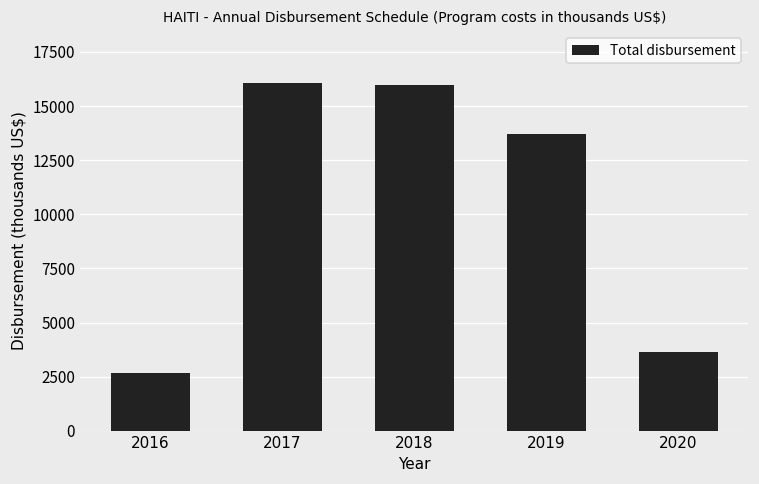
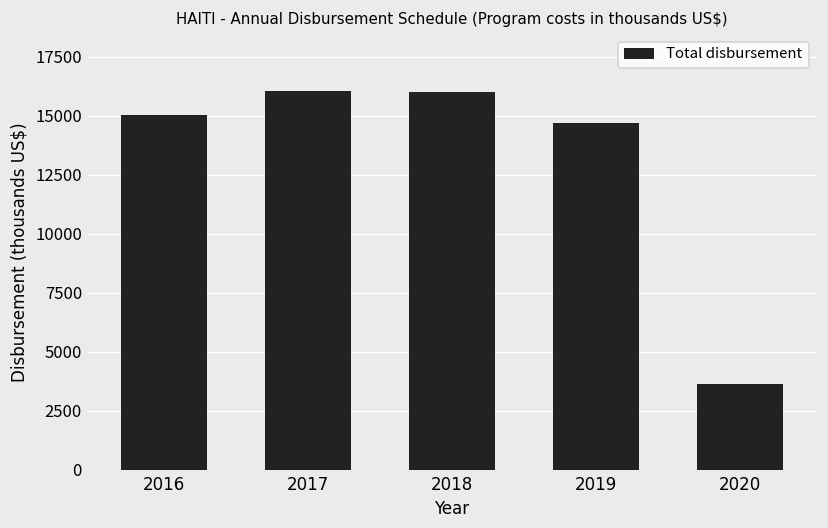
  {
-   "2016": 2700,
+   "2016": 15000,
    "2017": 16100,
    "2018": 16000,
-   "2019": 13700,
+   "2019": 14700,
    "2020": 3600
  }
